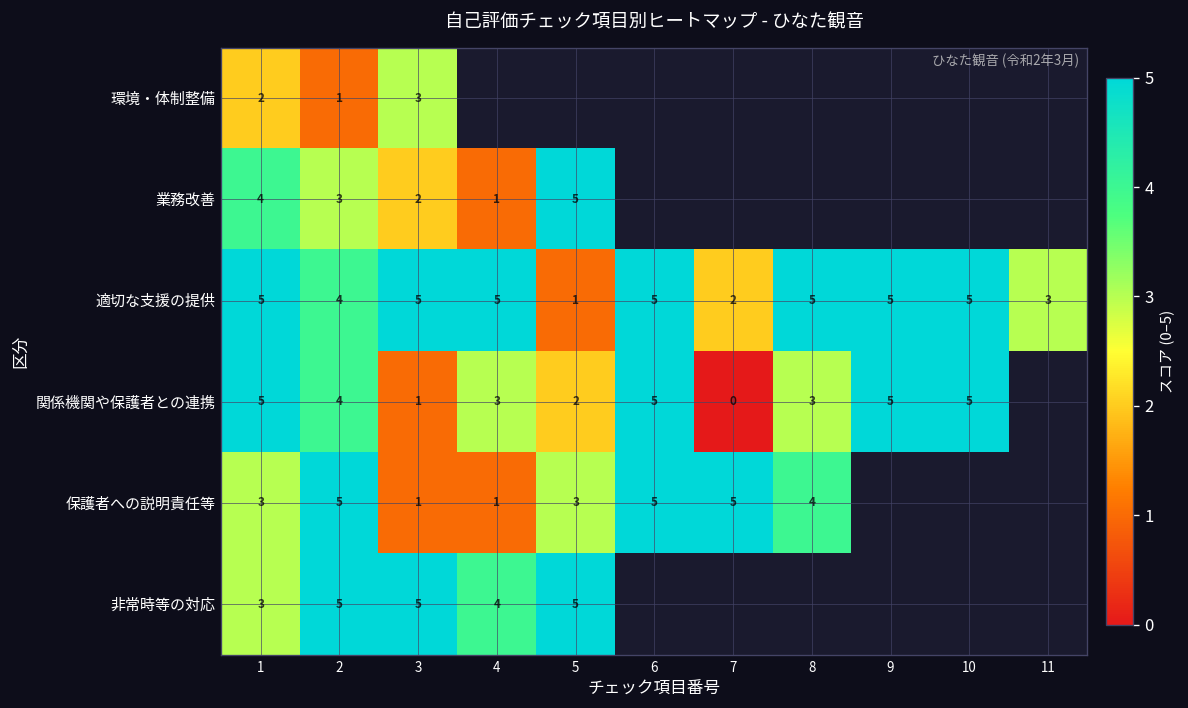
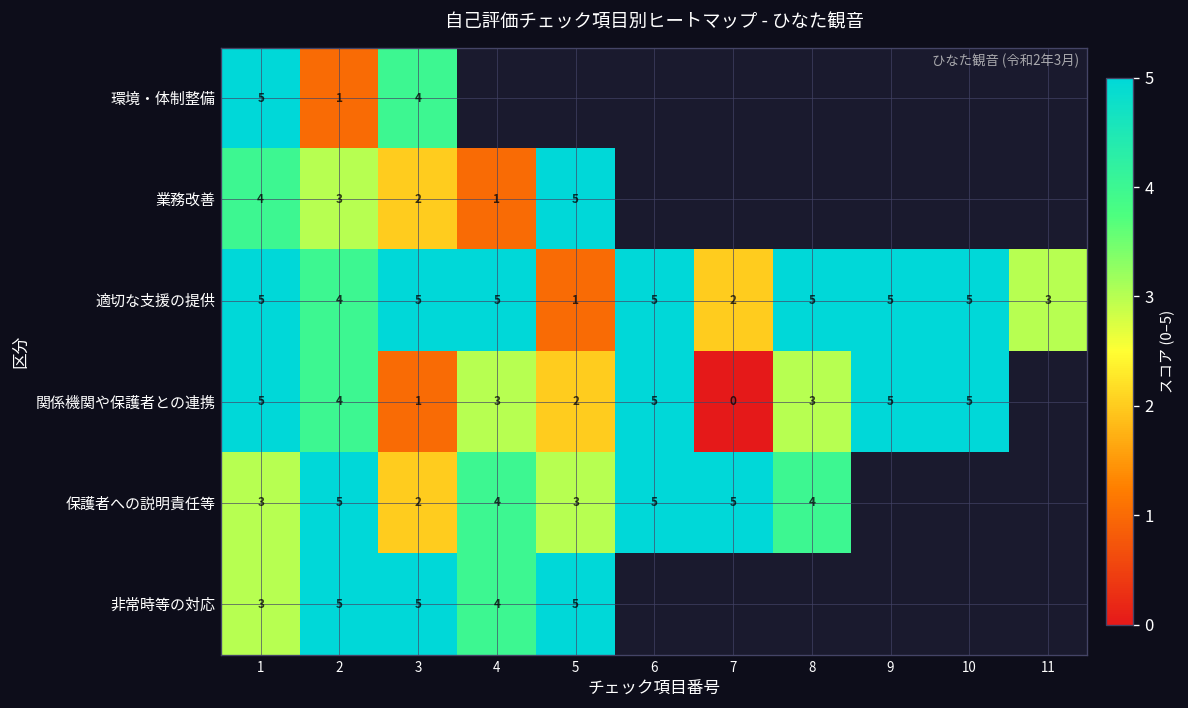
  {
    "環境・体制整備": {
-     "1": 2,
+     "1": 5,
      "2": 1,
-     "3": 3
+     "3": 4
    },
    "業務改善": {
      "1": 4,
      "2": 3,
      "3": 2,
      "4": 1,
      "5": 5
    },
    "適切な支援の提供": {
      "1": 5,
      "2": 4,
      "3": 5,
      "4": 5,
      "5": 1,
      "6": 5,
      "7": 2,
      "8": 5,
      "9": 5,
      "10": 5,
      "11": 3
    },
    "関係機関や保護者との連携": {
      "1": 5,
      "2": 4,
      "3": 1,
      "4": 3,
      "5": 2,
      "6": 5,
      "7": 0,
      "8": 3,
      "9": 5,
      "10": 5
    },
    "保護者への説明責任等": {
      "1": 3,
      "2": 5,
-     "3": 1,
-     "4": 1,
+     "3": 2,
+     "4": 4,
      "5": 3,
      "6": 5,
      "7": 5,
      "8": 4
    },
    "非常時等の対応": {
      "1": 3,
      "2": 5,
      "3": 5,
      "4": 4,
      "5": 5
    }
  }
